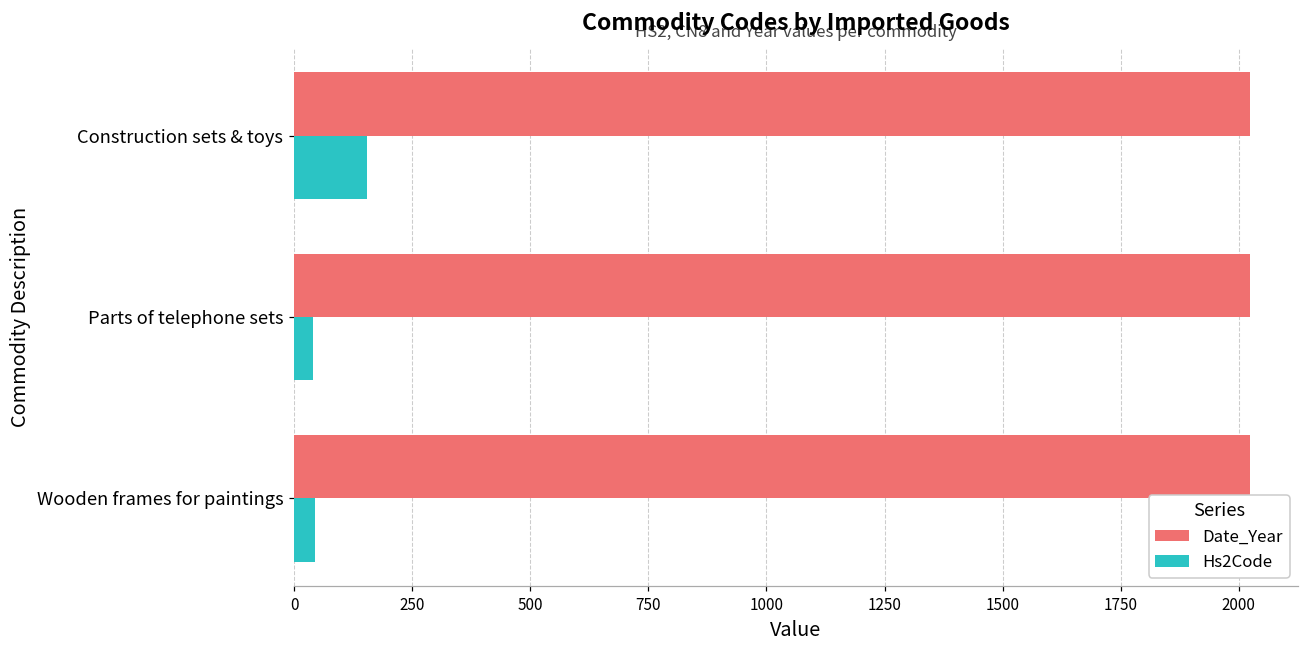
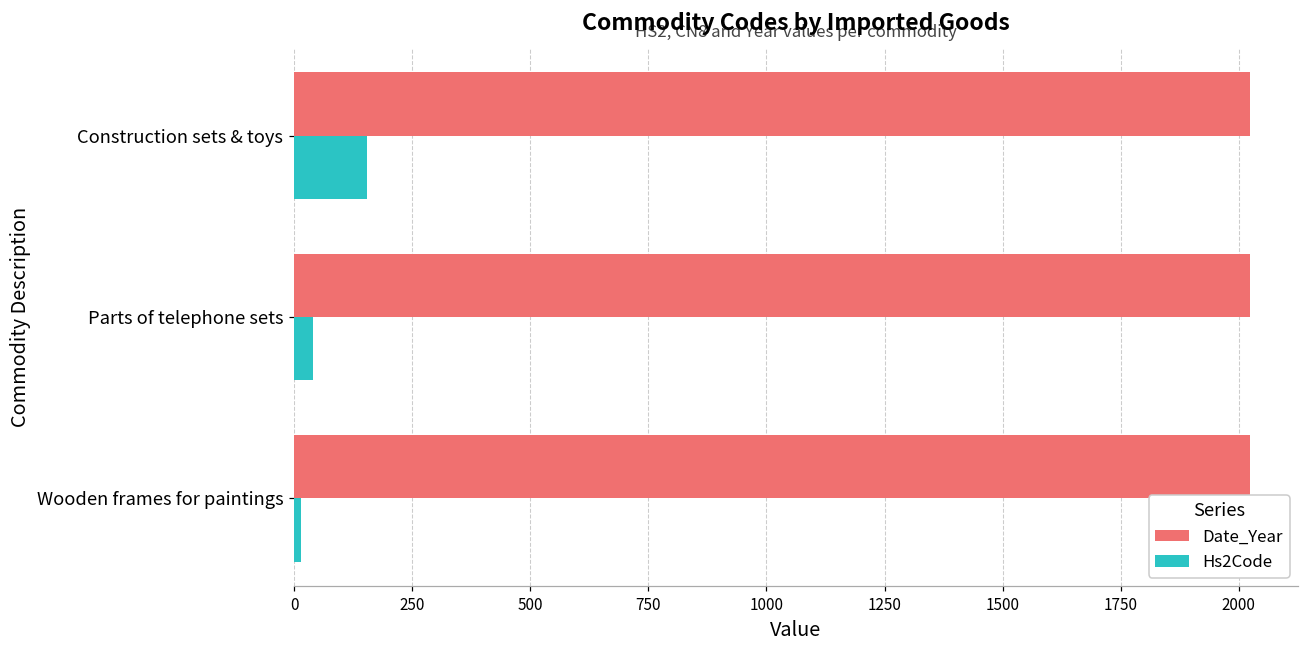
  {
    "Date_Year": {
      "Construction sets & toys": 2020,
      "Parts of telephone sets": 2020,
      "Wooden frames for paintings": 2020
    },
    "Hs2Code": {
      "Construction sets & toys": 150,
      "Parts of telephone sets": 40,
-     "Wooden frames for paintings": 40
+     "Wooden frames for paintings": 10
    }
  }
